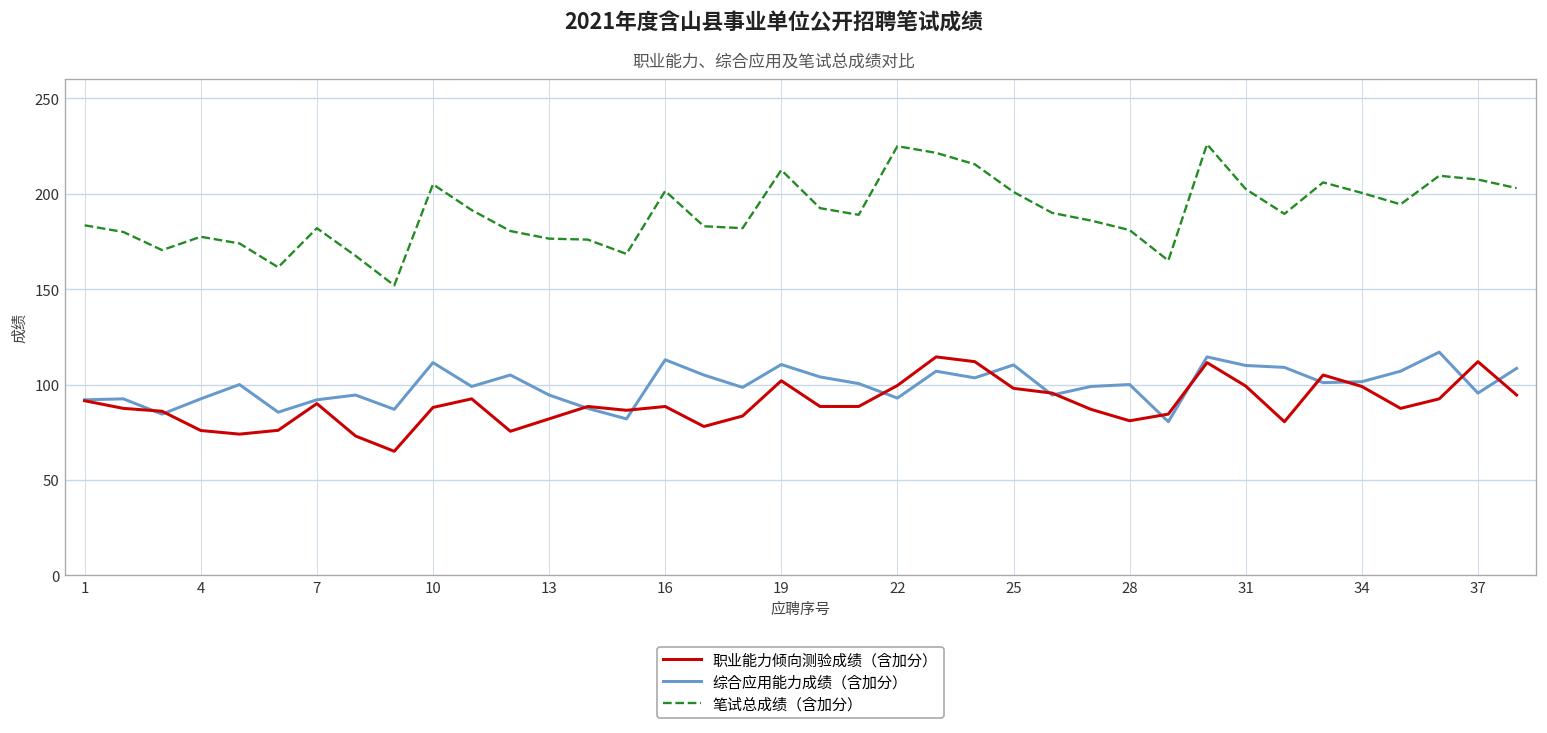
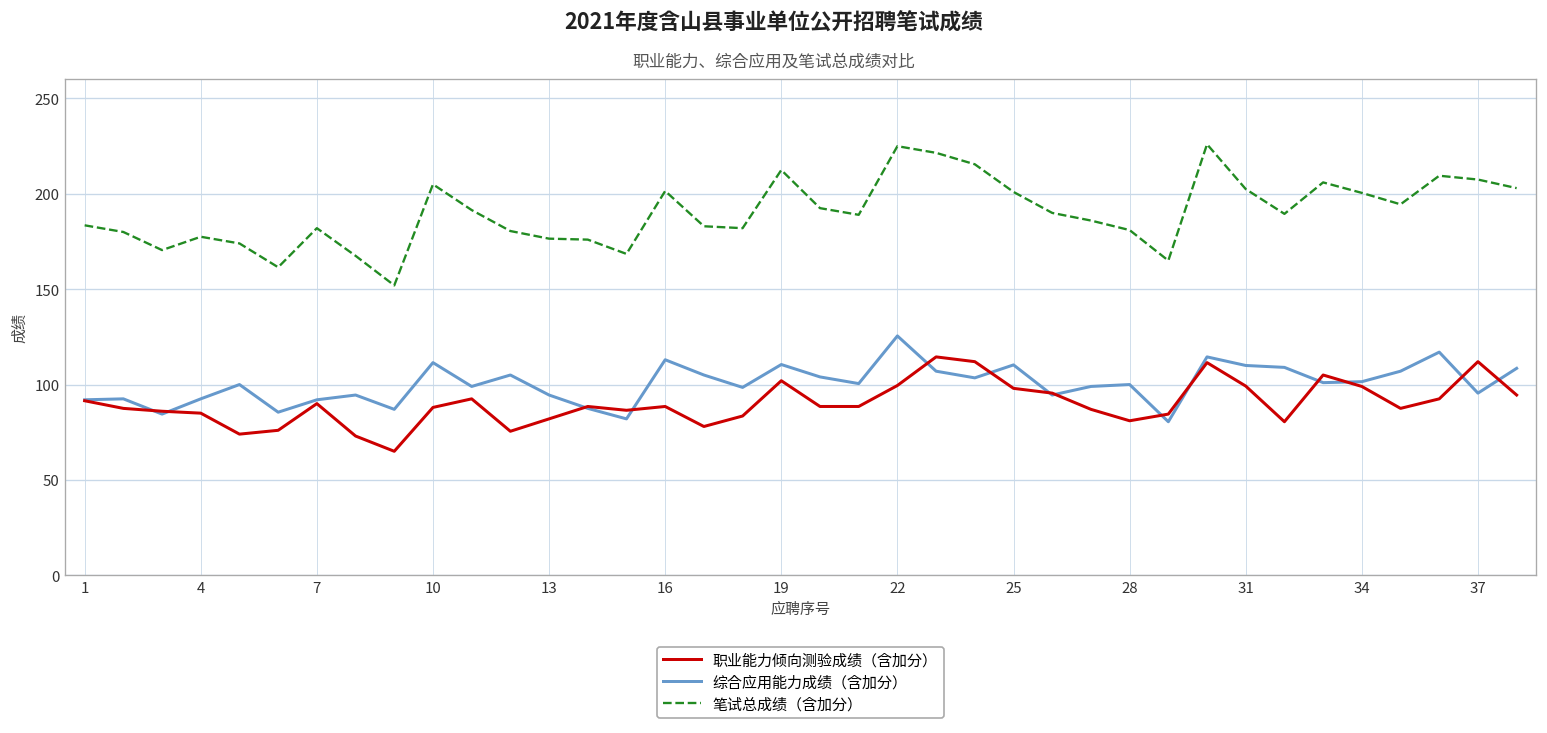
  {
    "职业能力倾向测验成绩（含加分）": {
-     "4": 76,
+     "4": 85,
      "7": 90,
      "10": 88,
      "13": 82,
      "16": 89,
      "19": 102,
      "22": 100,
      "25": 98,
      "28": 81,
      "31": 99,
      "34": 99,
      "37": 112
    },
    "综合应用能力成绩（含加分）": {
      "4": 93,
      "7": 92,
      "10": 112,
      "13": 95,
      "16": 113,
      "19": 111,
-     "22": 93,
+     "22": 126,
      "25": 110,
      "28": 100,
      "31": 110,
      "34": 102,
      "37": 96
    },
    "笔试总成绩（含加分）": {
      "1": 184,
      "4": 178,
      "7": 182,
      "10": 205,
      "13": 177,
      "16": 202,
      "19": 213,
      "22": 225,
      "25": 201,
      "28": 181,
      "31": 203,
      "34": 201,
      "37": 208
    }
  }
